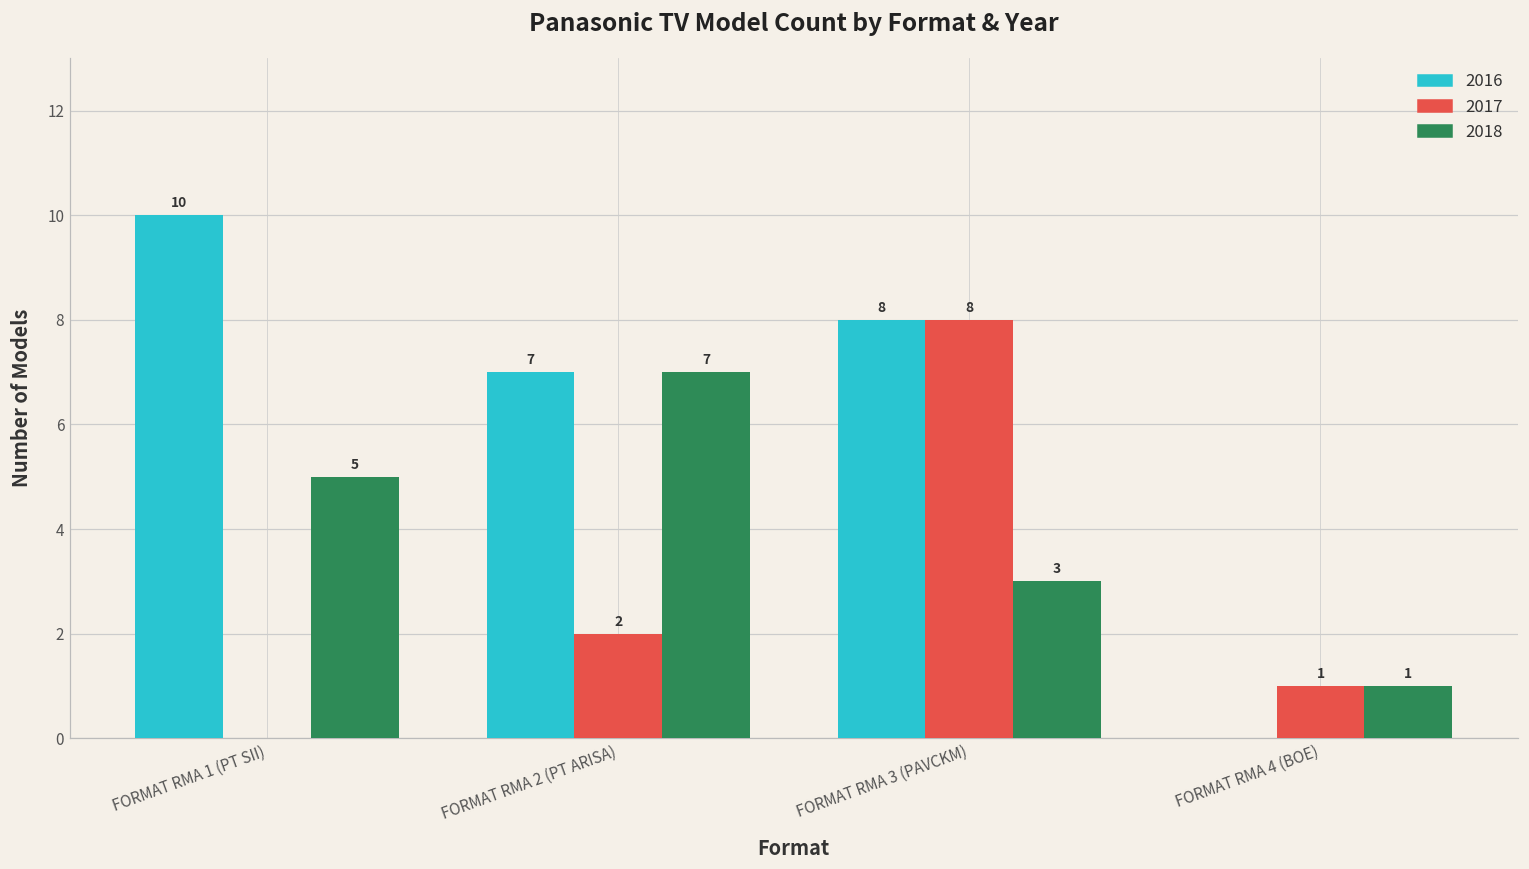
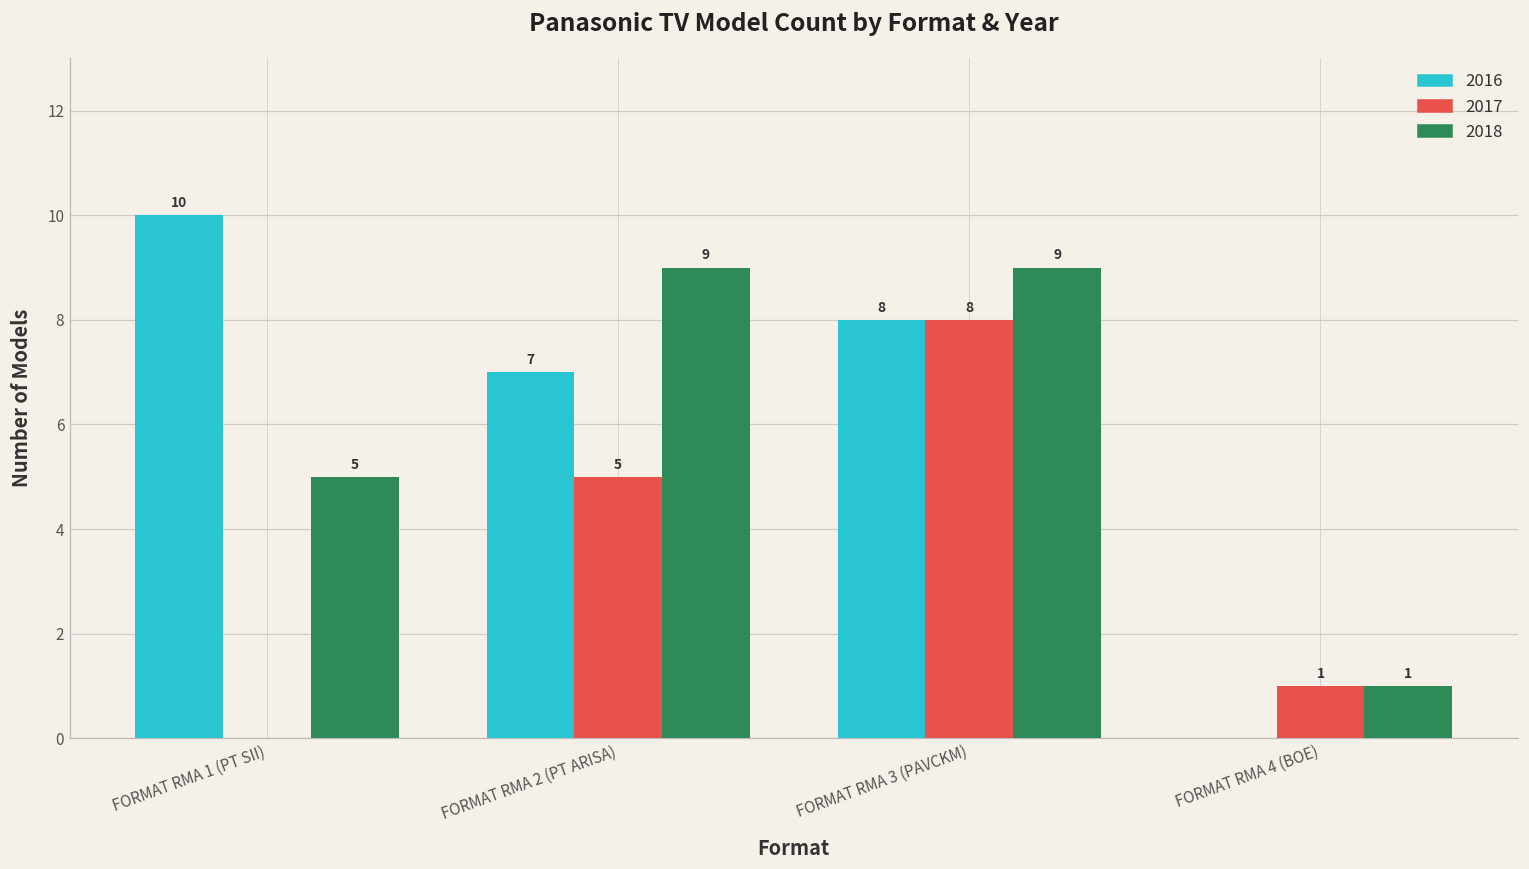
  {
    "2016": {
      "FORMAT RMA 1 (PT SII)": 10,
      "FORMAT RMA 2 (PT ARISA)": 7,
      "FORMAT RMA 3 (PAVCKM)": 8
    },
    "2017": {
-     "FORMAT RMA 2 (PT ARISA)": 2,
+     "FORMAT RMA 2 (PT ARISA)": 5,
      "FORMAT RMA 3 (PAVCKM)": 8,
      "FORMAT RMA 4 (BOE)": 1
    },
    "2018": {
      "FORMAT RMA 1 (PT SII)": 5,
-     "FORMAT RMA 2 (PT ARISA)": 7,
-     "FORMAT RMA 3 (PAVCKM)": 3,
+     "FORMAT RMA 2 (PT ARISA)": 9,
+     "FORMAT RMA 3 (PAVCKM)": 9,
      "FORMAT RMA 4 (BOE)": 1
    }
  }
